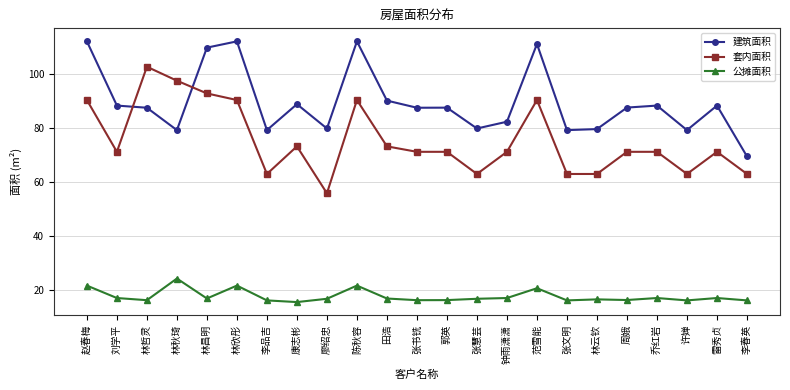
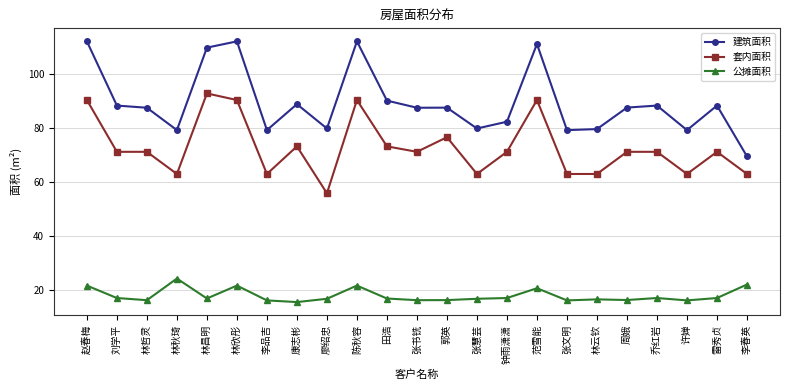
  {
    "建筑面积": {
      "赵春梅": 112,
      "刘学平": 88,
      "林哲灵": 88,
      "林秋琦": 79,
      "林昌明": 110,
      "林欣彤": 112,
      "李品吉": 79,
      "康志彬": 89,
      "廖绍忠": 80,
      "陈秋容": 112,
      "田浩": 90,
      "张书铣": 88,
      "郭英": 88,
      "张慧芸": 80,
      "钟雨潇潇": 82,
      "范雪能": 111,
      "张文明": 79,
      "林云钦": 80,
      "周娥": 88,
      "乔红岩": 88,
      "许婵": 79,
      "雷秀贞": 88,
      "李春英": 70
    },
    "套内面积": {
      "赵春梅": 90,
      "刘学平": 71,
-     "林哲灵": 103,
-     "林秋琦": 98,
+     "林哲灵": 71,
+     "林秋琦": 63,
      "林昌明": 93,
      "林欣彤": 90,
      "李品吉": 63,
      "康志彬": 73,
      "廖绍忠": 56,
      "陈秋容": 90,
      "田浩": 73,
      "张书铣": 71,
-     "郭英": 71,
+     "郭英": 77,
      "张慧芸": 63,
      "钟雨潇潇": 71,
      "范雪能": 90,
      "张文明": 63,
      "林云钦": 63,
      "周娥": 71,
      "乔红岩": 71,
      "许婵": 63,
      "雷秀贞": 71,
      "李春英": 63
    },
    "公摊面积": {
      "赵春梅": 22,
      "刘学平": 17,
      "林哲灵": 16,
      "林秋琦": 24,
      "林昌明": 17,
      "林欣彤": 22,
      "李品吉": 16,
      "康志彬": 16,
      "廖绍忠": 17,
      "陈秋容": 22,
      "田浩": 17,
      "张书铣": 16,
      "郭英": 16,
      "张慧芸": 17,
      "钟雨潇潇": 17,
      "范雪能": 21,
      "张文明": 16,
      "林云钦": 17,
      "周娥": 16,
      "乔红岩": 17,
      "许婵": 16,
      "雷秀贞": 17,
-     "李春英": 16
+     "李春英": 22
    }
  }
